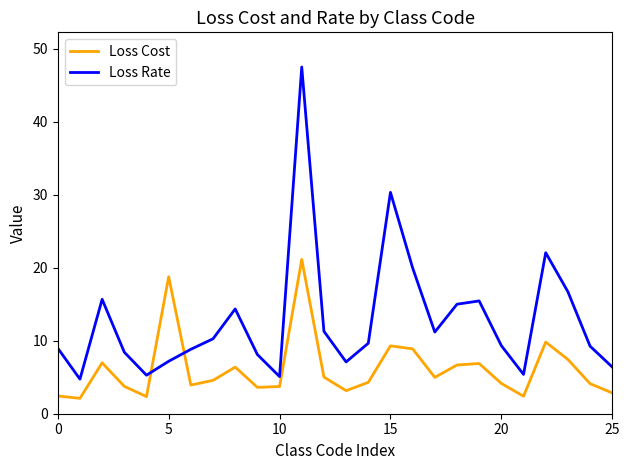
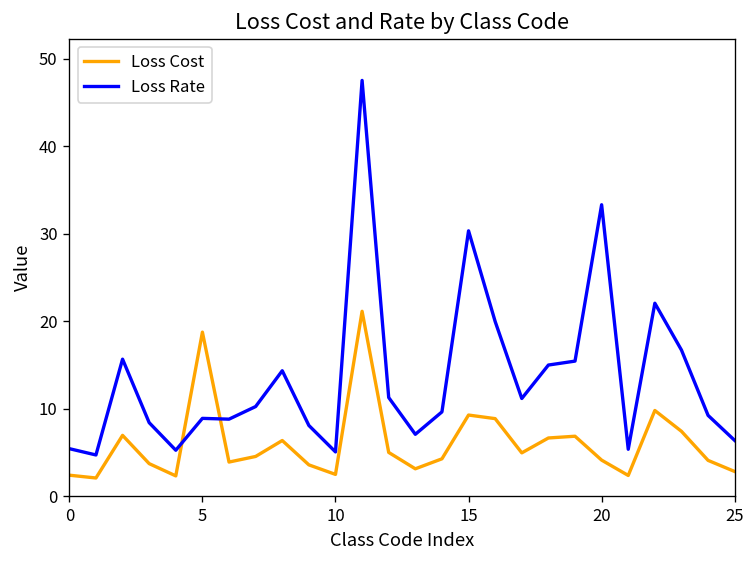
  {
    "Loss Cost": {
      "0": 2,
      "5": 19,
-     "10": 4,
+     "10": 3,
      "15": 9,
      "20": 4,
      "25": 3
    },
    "Loss Rate": {
-     "0": 9,
-     "5": 7,
+     "0": 5,
+     "5": 9,
      "10": 5,
      "15": 30,
-     "20": 9,
+     "20": 33,
      "25": 6
    }
  }
